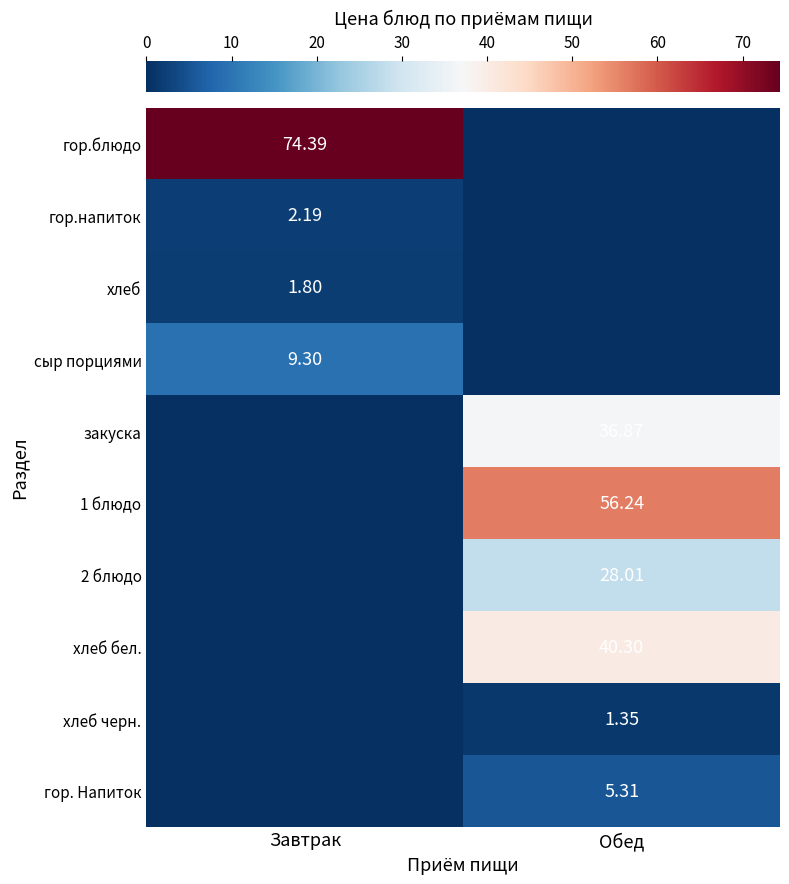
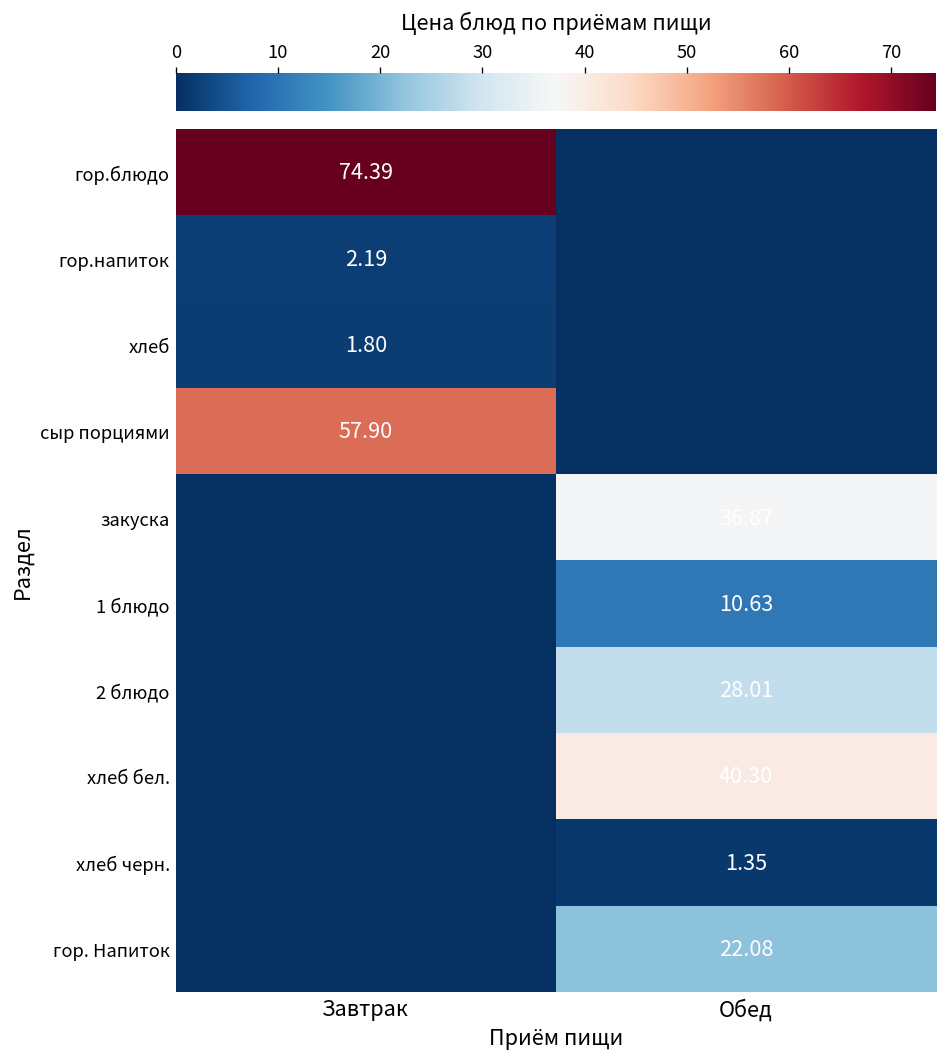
  {
    "гор.блюдо": {
      "Завтрак": 74.39
    },
    "гор.напиток": {
      "Завтрак": 2.19
    },
    "хлеб": {
      "Завтрак": 1.80
    },
    "сыр порциями": {
-     "Завтрак": 9.30
+     "Завтрак": 57.90
    },
    "1 блюдо": {
-     "Обед": 56.24
+     "Обед": 10.63
    },
    "2 блюдо": {
      "Обед": 28.01
    },
    "хлеб черн.": {
      "Обед": 1.35
    },
    "гор. Напиток": {
-     "Обед": 5.31
+     "Обед": 22.08
    }
  }
